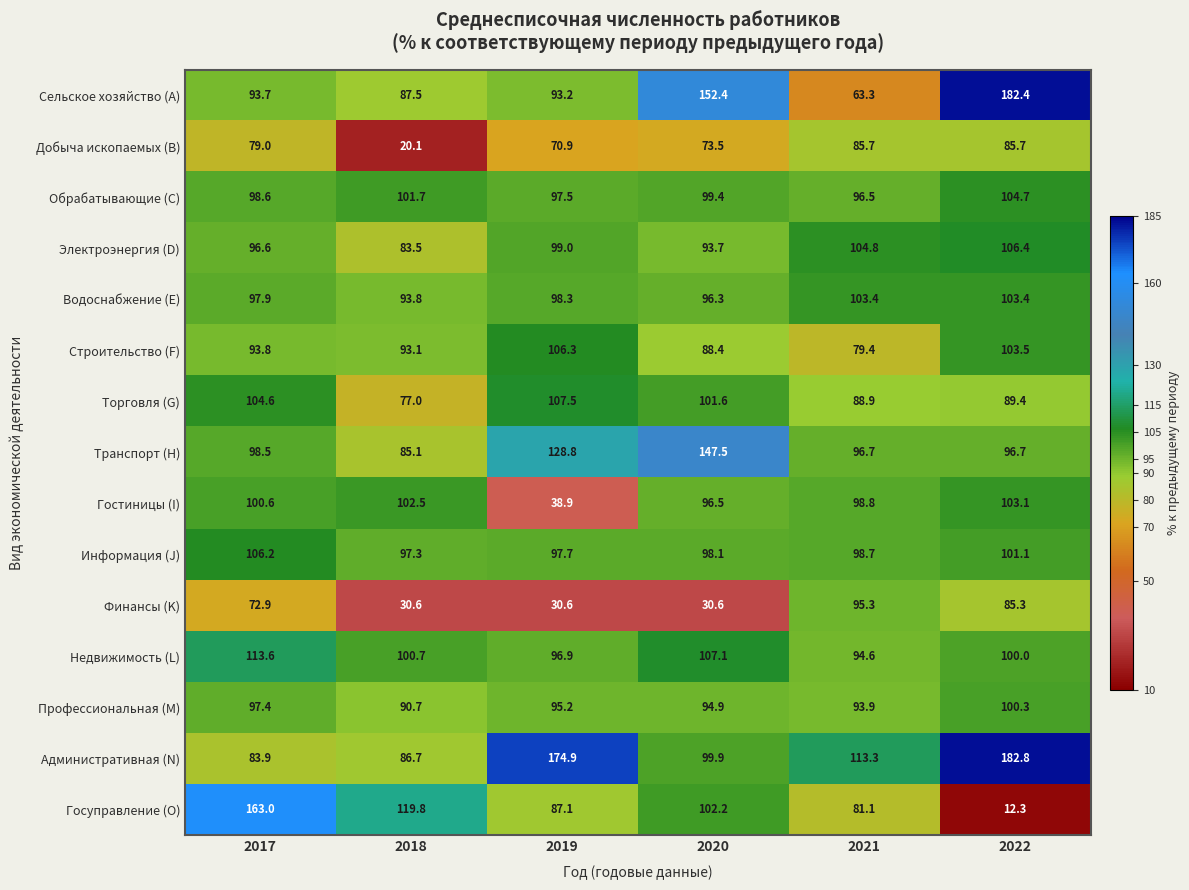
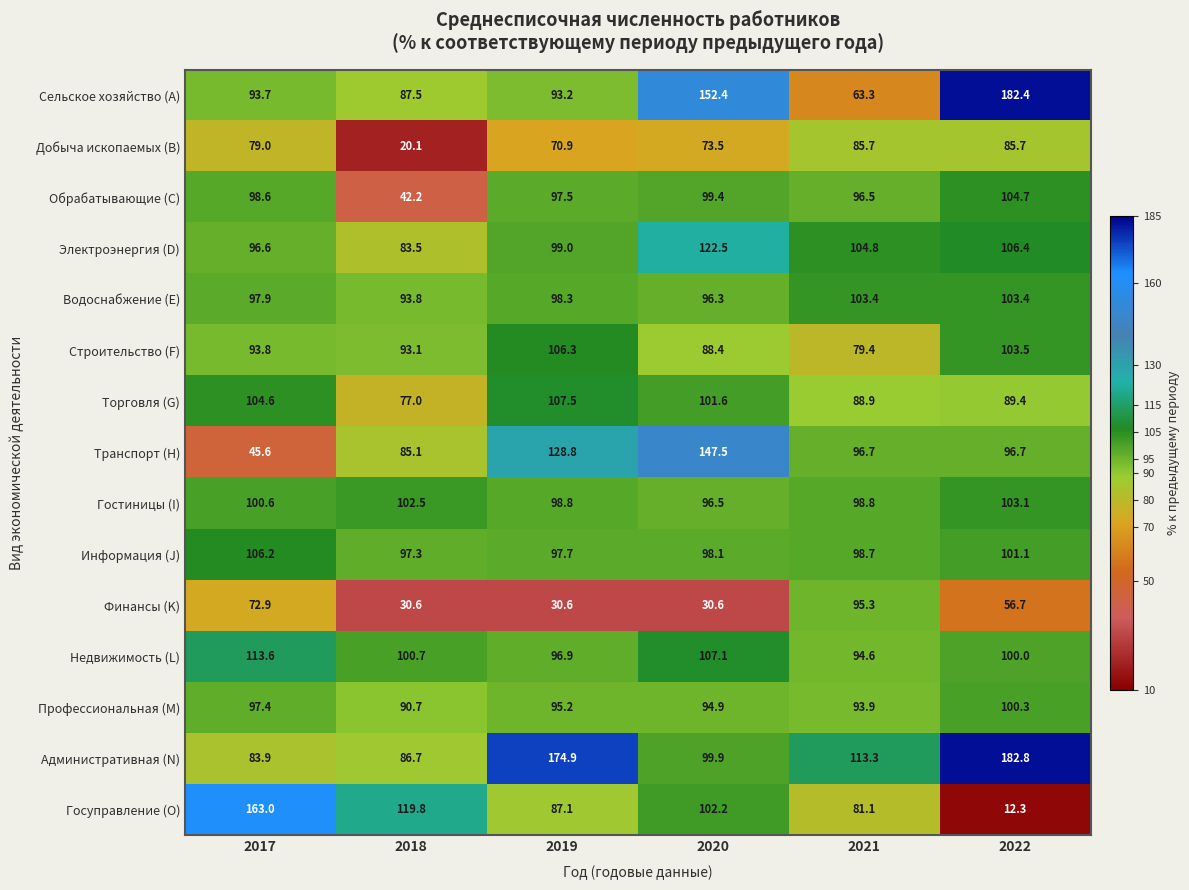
  {
    "Сельское хозяйство (A)": {
      "2017": 93.7,
      "2018": 87.5,
      "2019": 93.2,
      "2020": 152.4,
      "2021": 63.3,
      "2022": 182.4
    },
    "Добыча ископаемых (B)": {
      "2017": 79.0,
      "2018": 20.1,
      "2019": 70.9,
      "2020": 73.5,
      "2021": 85.7,
      "2022": 85.7
    },
    "Обрабатывающие (C)": {
      "2017": 98.6,
-     "2018": 101.7,
+     "2018": 42.2,
      "2019": 97.5,
      "2020": 99.4,
      "2021": 96.5,
      "2022": 104.7
    },
    "Электроэнергия (D)": {
      "2017": 96.6,
      "2018": 83.5,
      "2019": 99.0,
-     "2020": 93.7,
+     "2020": 122.5,
      "2021": 104.8,
      "2022": 106.4
    },
    "Водоснабжение (E)": {
      "2017": 97.9,
      "2018": 93.8,
      "2019": 98.3,
      "2020": 96.3,
      "2021": 103.4,
      "2022": 103.4
    },
    "Строительство (F)": {
      "2017": 93.8,
      "2018": 93.1,
      "2019": 106.3,
      "2020": 88.4,
      "2021": 79.4,
      "2022": 103.5
    },
    "Торговля (G)": {
      "2017": 104.6,
      "2018": 77.0,
      "2019": 107.5,
      "2020": 101.6,
      "2021": 88.9,
      "2022": 89.4
    },
    "Транспорт (H)": {
-     "2017": 98.5,
+     "2017": 45.6,
      "2018": 85.1,
      "2019": 128.8,
      "2020": 147.5,
      "2021": 96.7,
      "2022": 96.7
    },
    "Гостиницы (I)": {
      "2017": 100.6,
      "2018": 102.5,
-     "2019": 38.9,
+     "2019": 98.8,
      "2020": 96.5,
      "2021": 98.8,
      "2022": 103.1
    },
    "Информация (J)": {
      "2017": 106.2,
      "2018": 97.3,
      "2019": 97.7,
      "2020": 98.1,
      "2021": 98.7,
      "2022": 101.1
    },
    "Финансы (K)": {
      "2017": 72.9,
      "2018": 30.6,
      "2019": 30.6,
      "2020": 30.6,
      "2021": 95.3,
-     "2022": 85.3
+     "2022": 56.7
    },
    "Недвижимость (L)": {
      "2017": 113.6,
      "2018": 100.7,
      "2019": 96.9,
      "2020": 107.1,
      "2021": 94.6,
      "2022": 100.0
    },
    "Профессиональная (M)": {
      "2017": 97.4,
      "2018": 90.7,
      "2019": 95.2,
      "2020": 94.9,
      "2021": 93.9,
      "2022": 100.3
    },
    "Административная (N)": {
      "2017": 83.9,
      "2018": 86.7,
      "2019": 174.9,
      "2020": 99.9,
      "2021": 113.3,
      "2022": 182.8
    },
    "Госуправление (O)": {
      "2017": 163.0,
      "2018": 119.8,
      "2019": 87.1,
      "2020": 102.2,
      "2021": 81.1,
      "2022": 12.3
    }
  }
